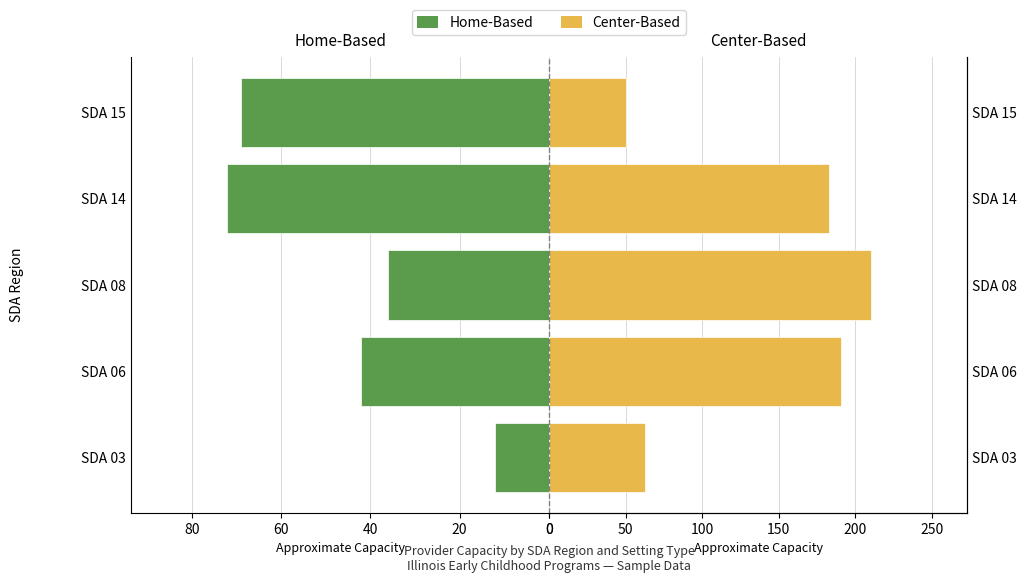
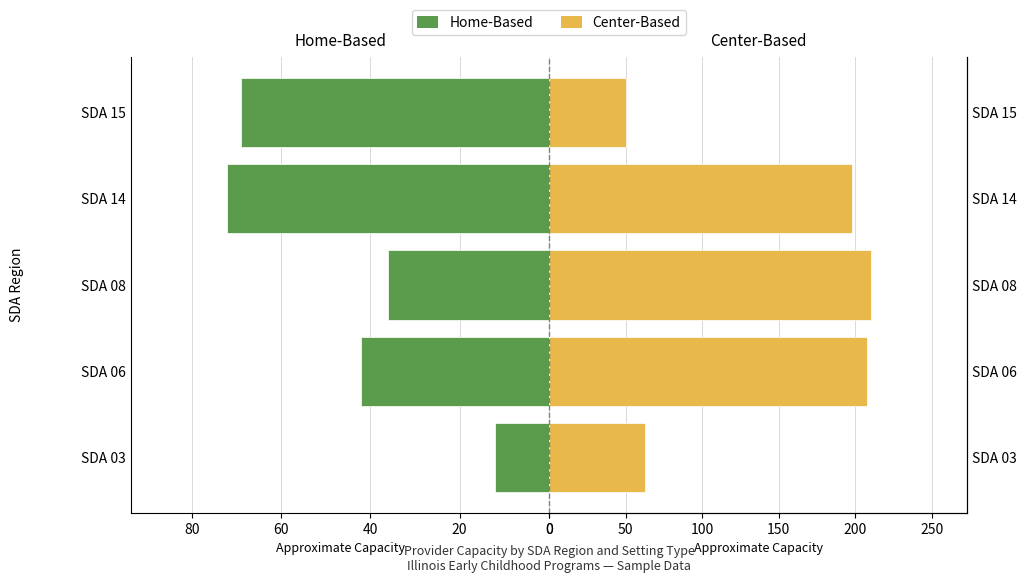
  {
    "Home-Based": {
      "SDA 15": 69,
      "SDA 14": 72,
      "SDA 08": 36,
      "SDA 06": 42,
      "SDA 03": 12
    },
    "Center-Based": {
      "SDA 15": 50,
-     "SDA 14": 183,
+     "SDA 14": 198,
      "SDA 08": 210,
-     "SDA 06": 191,
+     "SDA 06": 208,
      "SDA 03": 63
    }
  }
